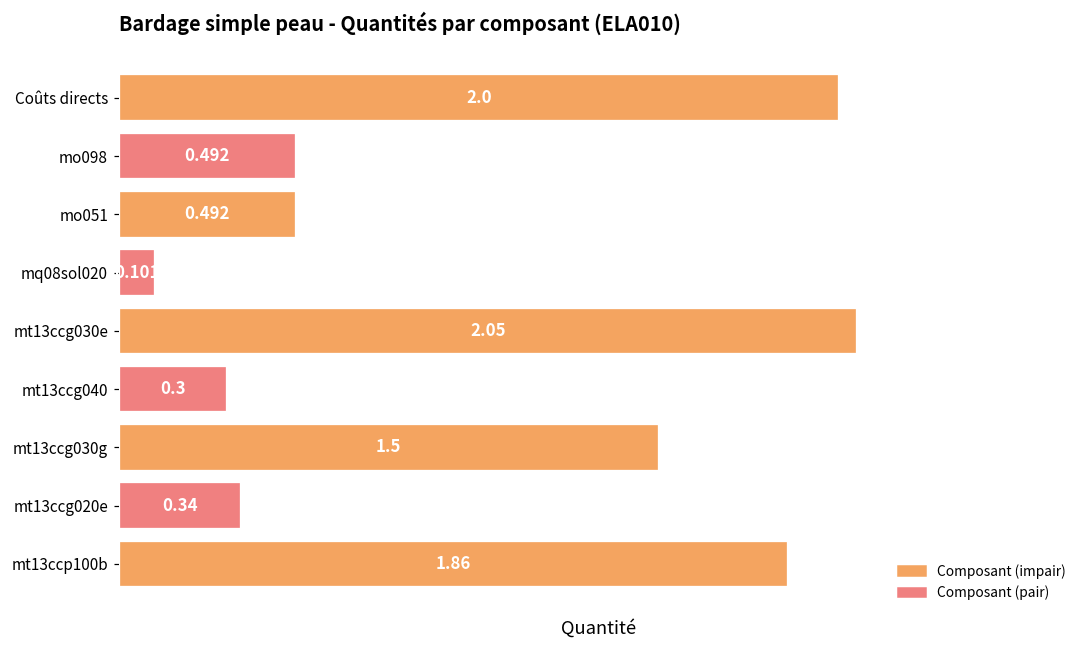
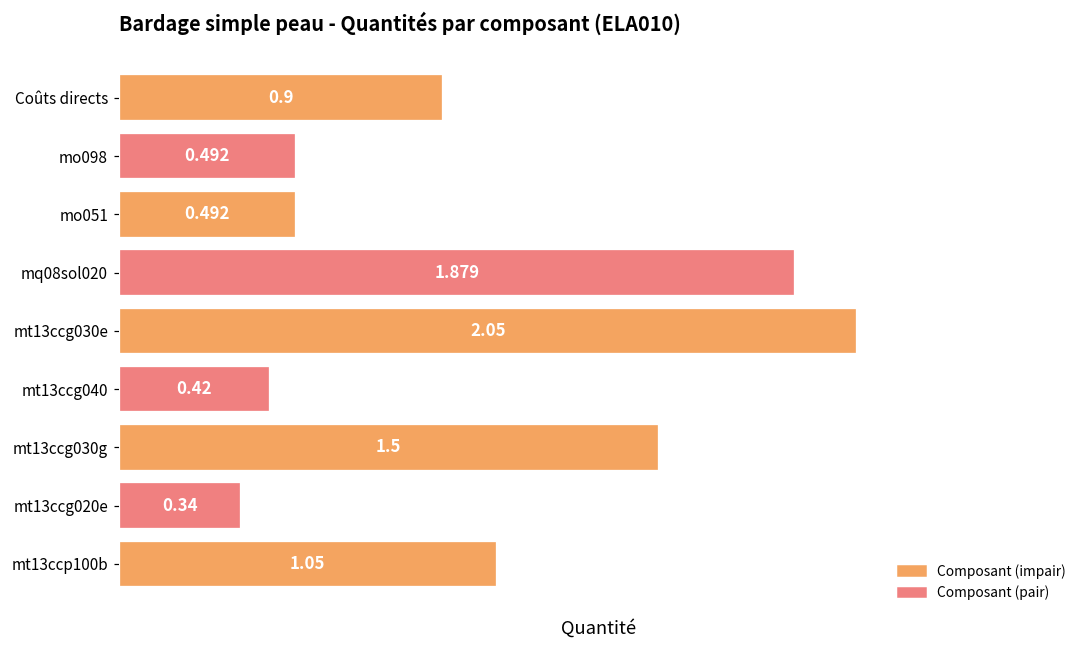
  {
-   "Coûts directs": 2.0,
+   "Coûts directs": 0.9,
    "mo098": 0.492,
    "mo051": 0.492,
-   "mq08sol020": 0.101,
+   "mq08sol020": 1.879,
    "mt13ccg030e": 2.05,
-   "mt13ccg040": 0.3,
+   "mt13ccg040": 0.42,
    "mt13ccg030g": 1.5,
    "mt13ccg020e": 0.34,
-   "mt13ccp100b": 1.86
+   "mt13ccp100b": 1.05
  }
